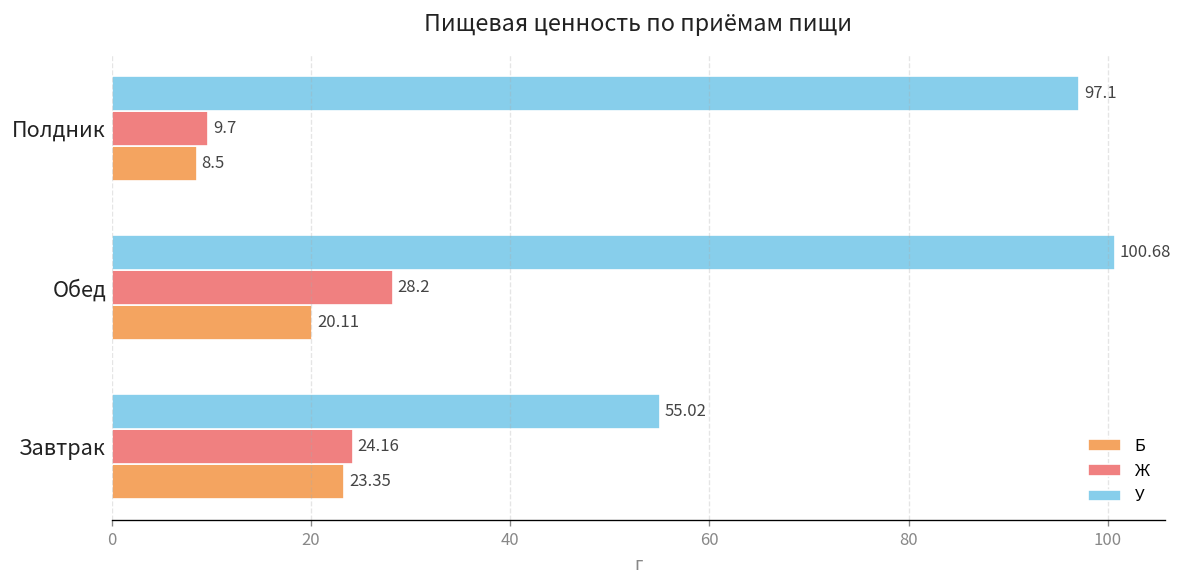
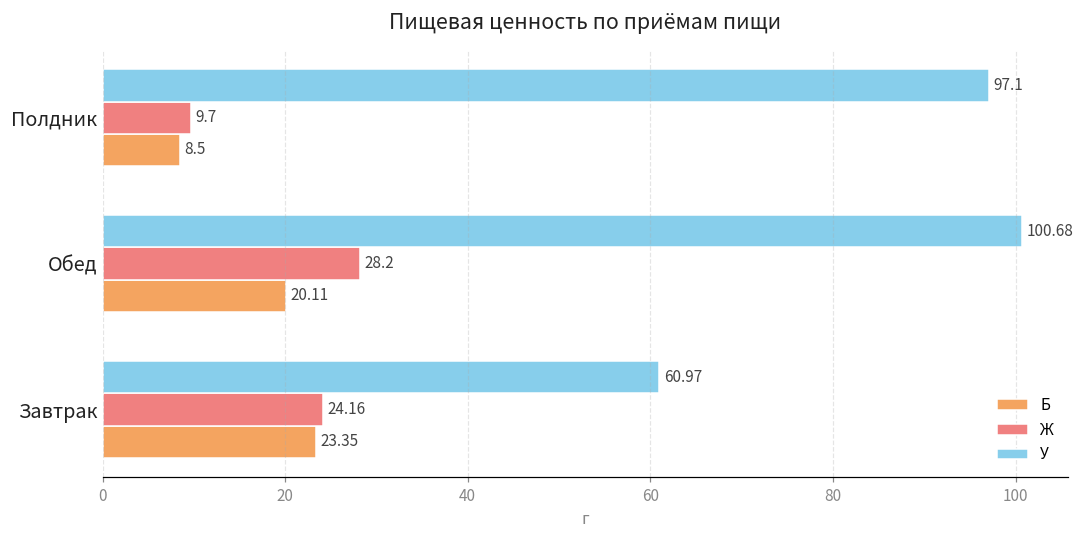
  {
    "У": {
      "Полдник": 97.1,
      "Обед": 100.68,
-     "Завтрак": 55.02
+     "Завтрак": 60.97
    }
  }
